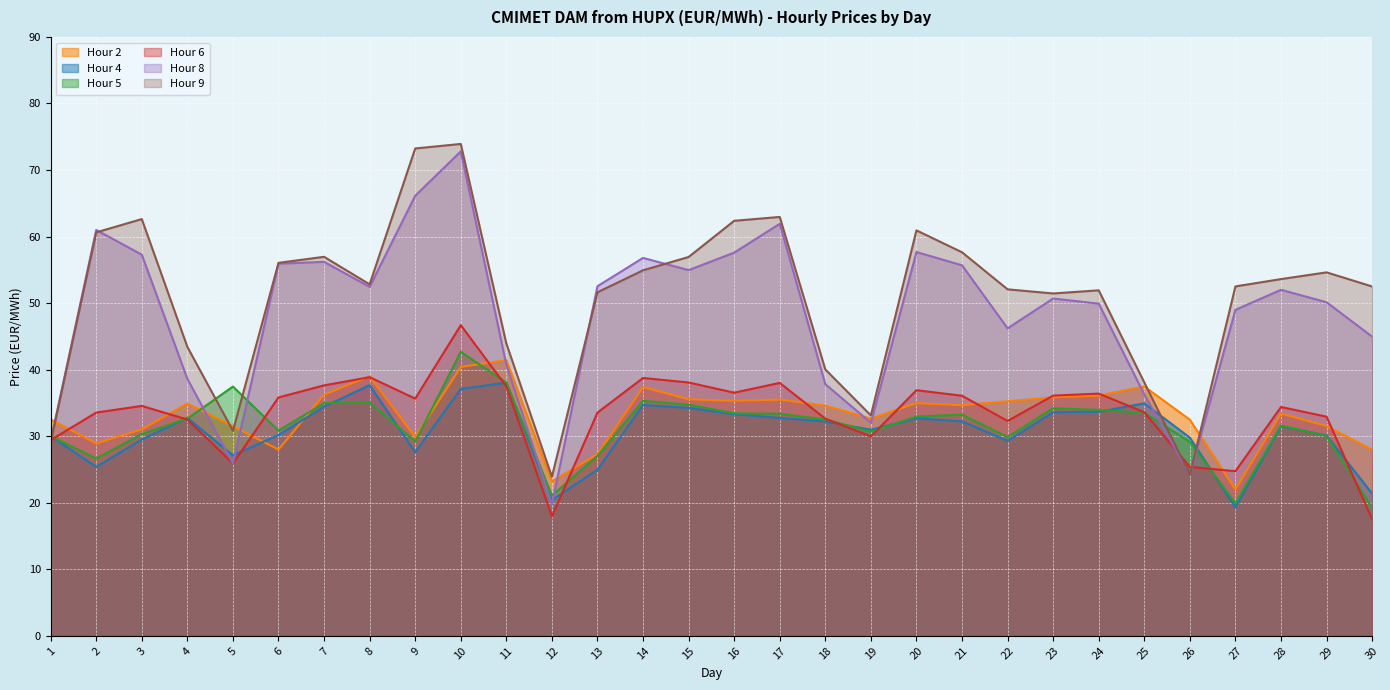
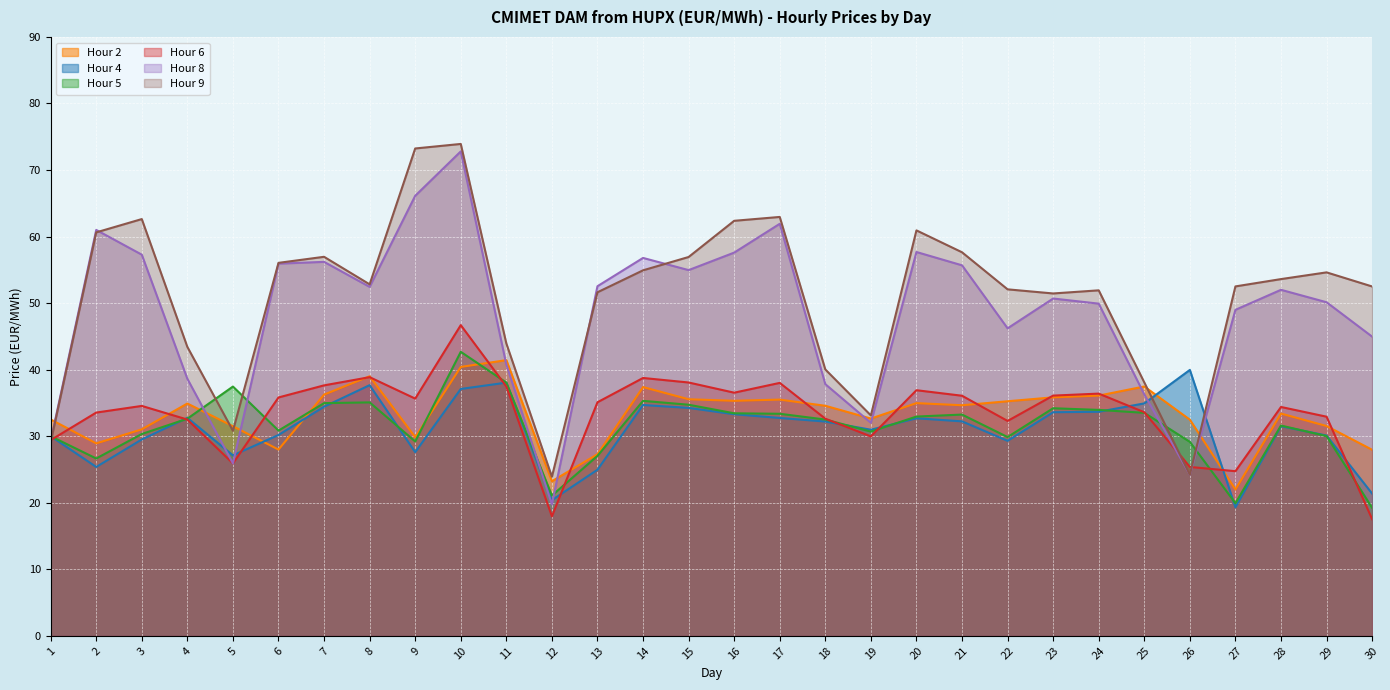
  {
    "Hour 2": {
      "1": 33,
      "2": 29,
      "3": 31,
      "4": 35,
      "5": 32,
      "6": 28,
      "7": 36,
      "9": 30,
      "10": 40,
      "11": 41,
      "12": 23,
      "14": 37,
      "15": 36,
      "16": 35,
      "17": 36,
      "18": 35,
      "19": 33,
      "20": 35,
      "21": 35,
      "22": 35,
      "25": 37,
      "26": 32,
      "27": 22,
      "28": 33,
      "29": 32,
      "30": 28
    },
    "Hour 4": {
      "2": 25,
      "3": 30,
      "5": 27,
      "6": 30,
      "7": 34,
      "8": 38,
      "9": 28,
      "10": 37,
      "12": 20,
      "13": 25,
      "14": 35,
      "15": 34,
      "17": 33,
      "21": 32,
      "22": 29,
      "23": 34,
      "25": 35,
-     "26": 30,
+     "26": 40,
      "27": 19,
      "30": 21
    },
    "Hour 5": {
      "2": 27,
      "3": 30,
      "5": 37,
      "6": 31,
      "7": 35,
      "8": 35,
      "9": 29,
      "10": 43,
      "12": 21,
      "14": 35,
      "15": 35,
      "17": 33,
      "21": 33,
      "22": 30,
      "23": 34,
      "26": 29,
      "27": 20,
      "30": 19
    },
    "Hour 6": {
      "2": 34,
      "3": 35,
      "6": 36,
      "7": 38,
      "9": 36,
      "10": 47,
      "11": 37,
      "12": 18,
-     "13": 34,
+     "13": 35,
      "14": 39,
      "15": 38,
      "16": 37,
      "17": 38,
      "19": 30,
      "20": 37,
      "21": 36,
      "22": 32,
      "26": 25,
      "27": 25,
      "28": 34,
      "29": 33,
      "30": 18
    }
  }
